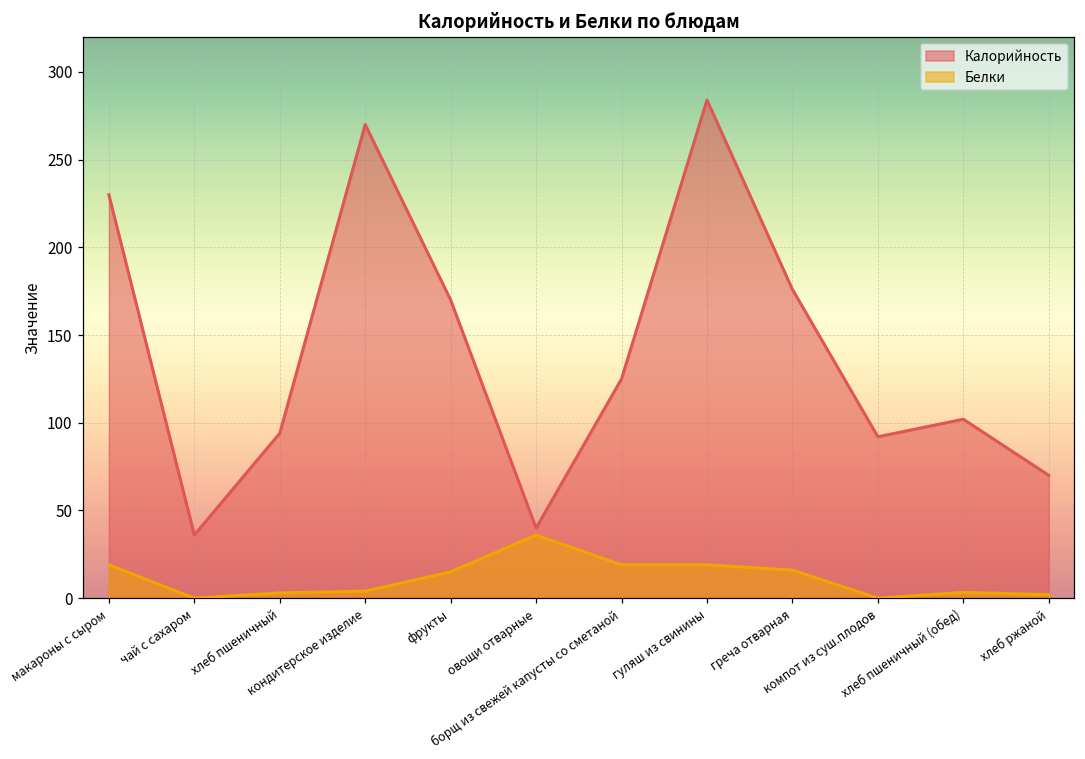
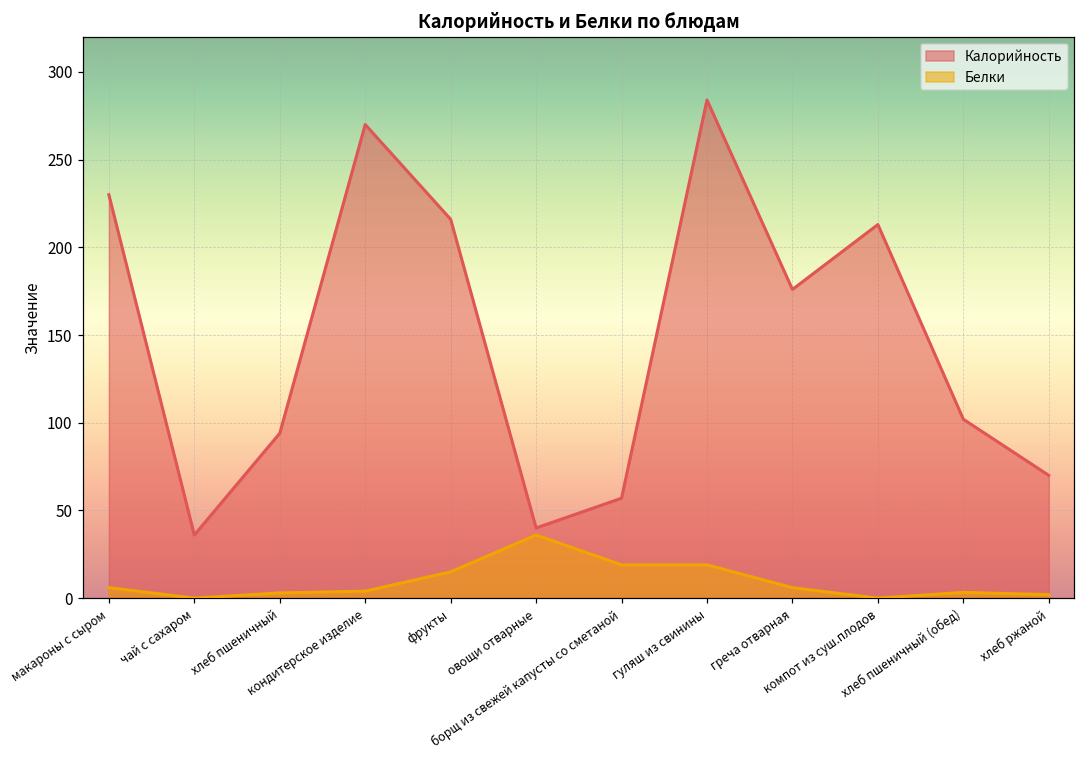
  {
    "Калорийность": {
      "макароны с сыром": 230,
      "чай с сахаром": 36,
      "хлеб пшеничный": 94,
      "кондитерское изделие": 270,
-     "фрукты": 170,
+     "фрукты": 216,
      "овощи отварные": 40,
-     "борщ из свежей капусты со сметаной": 125,
+     "борщ из свежей капусты со сметаной": 57,
      "гуляш из свинины": 284,
      "греча отварная": 176,
-     "компот из суш.плодов": 92,
+     "компот из суш.плодов": 213,
      "хлеб пшеничный (обед)": 102,
      "хлеб ржаной": 70
    },
    "Белки": {
-     "макароны с сыром": 19,
+     "макароны с сыром": 6,
      "чай с сахаром": 0,
      "хлеб пшеничный": 3,
      "кондитерское изделие": 4,
      "фрукты": 15,
      "овощи отварные": 36,
      "борщ из свежей капусты со сметаной": 19,
      "гуляш из свинины": 19,
-     "греча отварная": 16,
+     "греча отварная": 6,
      "компот из суш.плодов": 0,
      "хлеб пшеничный (обед)": 3,
      "хлеб ржаной": 2
    }
  }
